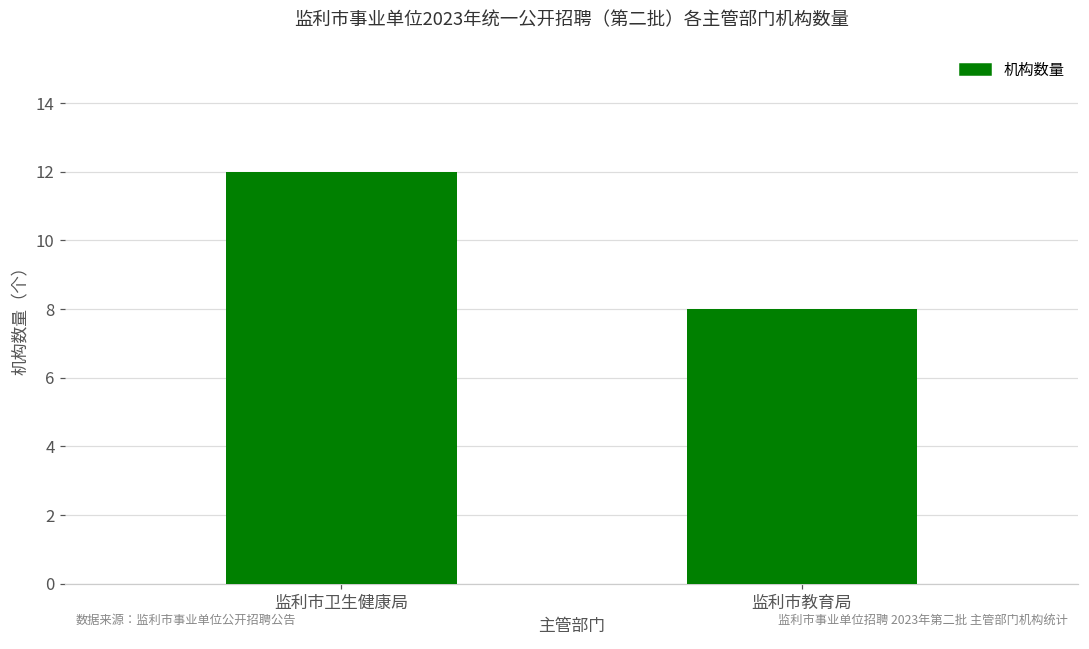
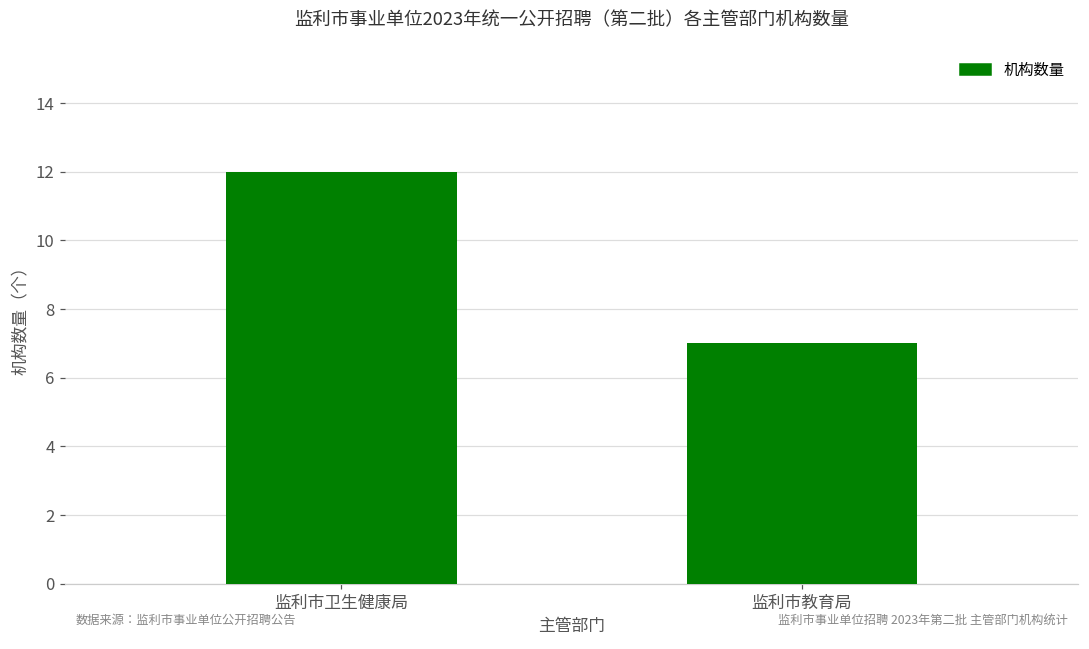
  {
    "监利市卫生健康局": 12,
-   "监利市教育局": 8
+   "监利市教育局": 7
  }
